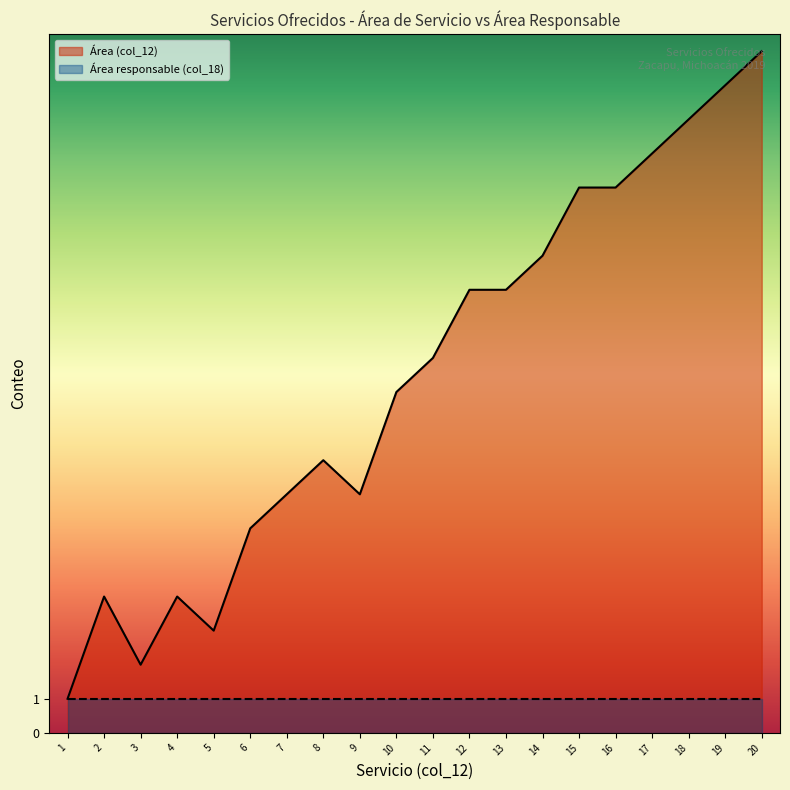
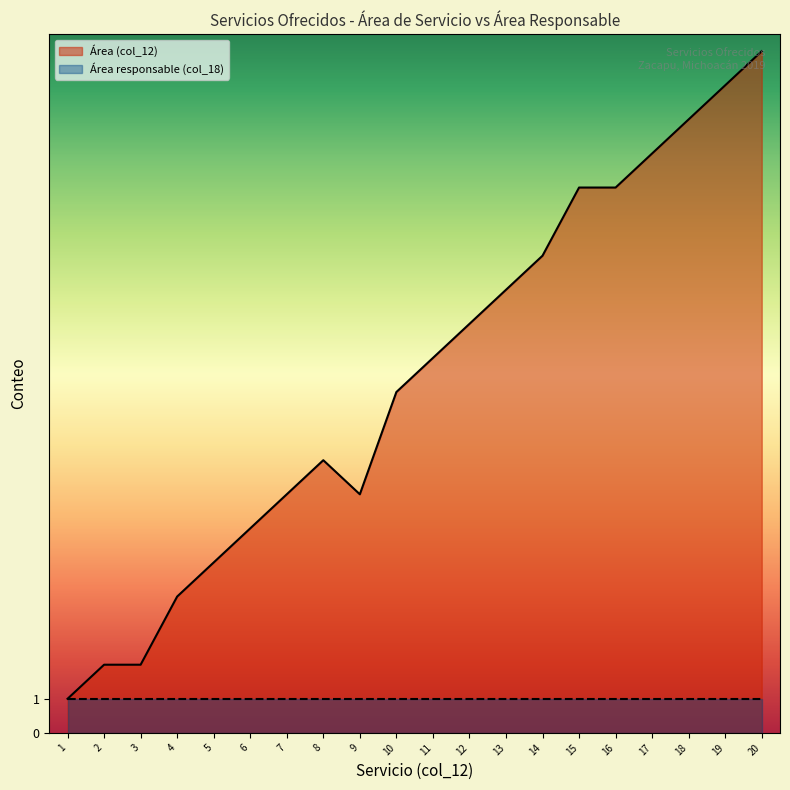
  {
    "Área (col_12)": {
-     "2": 4,
+     "2": 2,
      "3": 2,
      "4": 4,
-     "5": 3,
+     "5": 5,
      "6": 6,
      "7": 7,
      "8": 8,
      "9": 7,
      "10": 10,
      "11": 11,
-     "12": 13,
+     "12": 12,
      "13": 13,
      "14": 14,
      "15": 16,
      "16": 16,
      "17": 17,
      "18": 18,
      "19": 19
    },
    "Área responsable (col_18)": {
      "2": 1,
      "3": 1,
      "4": 1,
      "5": 1,
      "6": 1,
      "7": 1,
      "8": 1,
      "9": 1,
      "10": 1,
      "11": 1,
      "12": 1,
      "13": 1,
      "14": 1,
      "15": 1,
      "16": 1,
      "17": 1,
      "18": 1,
      "19": 1,
      "20": 1
    }
  }
